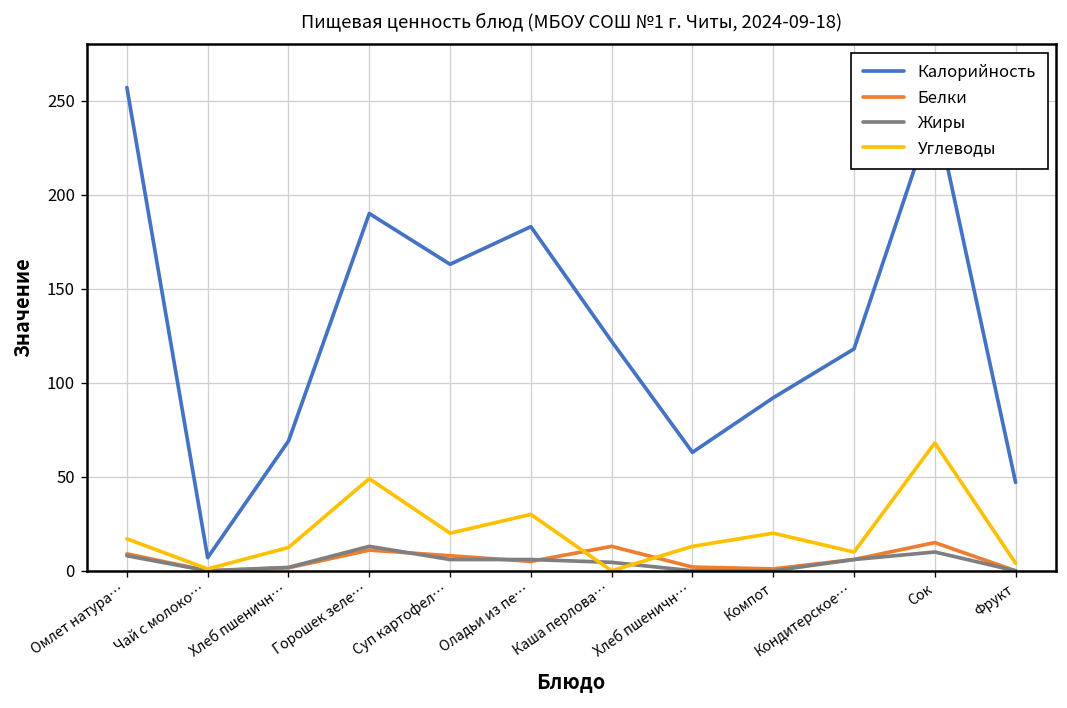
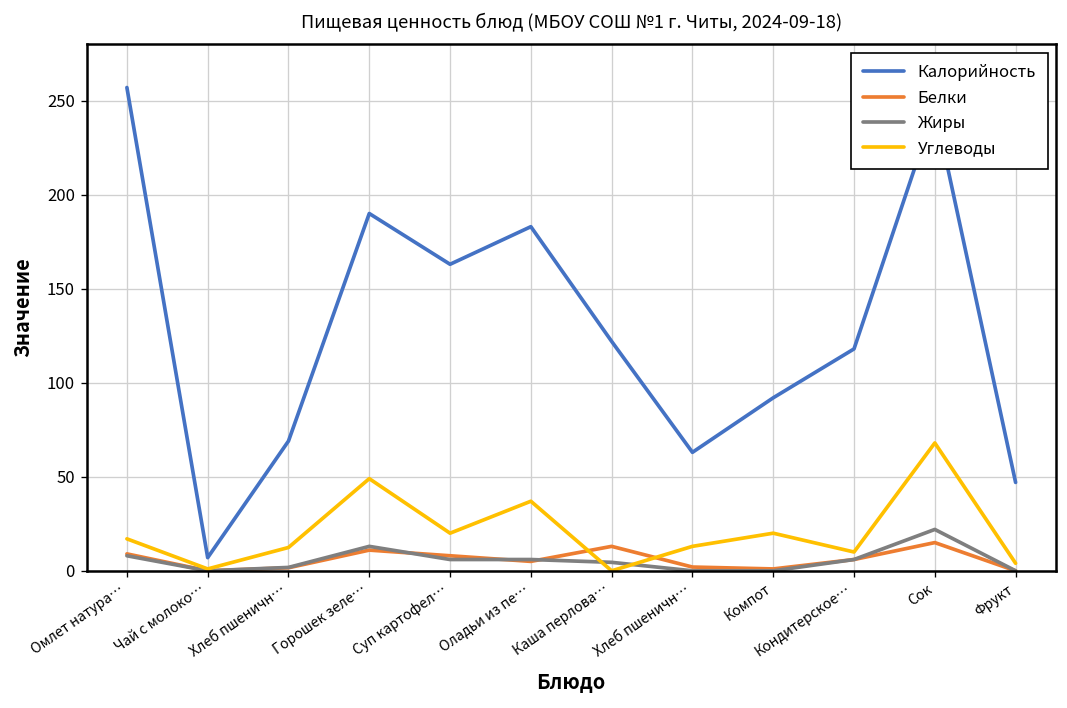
  {
    "Калорийность": {
      "Омлет натура…": 257,
      "Чай с молоко…": 7,
      "Горошек зеле…": 190,
      "Суп картофел…": 163,
      "Оладьи из пе…": 183,
      "Каша перлова…": 122,
      "Компот": 92,
      "Кондитерское…": 118,
      "Фрукт": 47
    },
    "Белки": {
      "Горошек зеле…": 11,
      "Суп картофел…": 8,
      "Каша перлова…": 13,
      "Сок": 15
    },
    "Жиры": {
      "Горошек зеле…": 13,
      "Суп картофел…": 6,
      "Каша перлова…": 5,
-     "Сок": 10
+     "Сок": 22
    },
    "Углеводы": {
      "Омлет натура…": 17,
      "Горошек зеле…": 49,
      "Суп картофел…": 20,
-     "Оладьи из пе…": 30,
+     "Оладьи из пе…": 37,
      "Каша перлова…": 0,
      "Компот": 20,
      "Кондитерское…": 10,
      "Сок": 68,
      "Фрукт": 4
    }
  }
